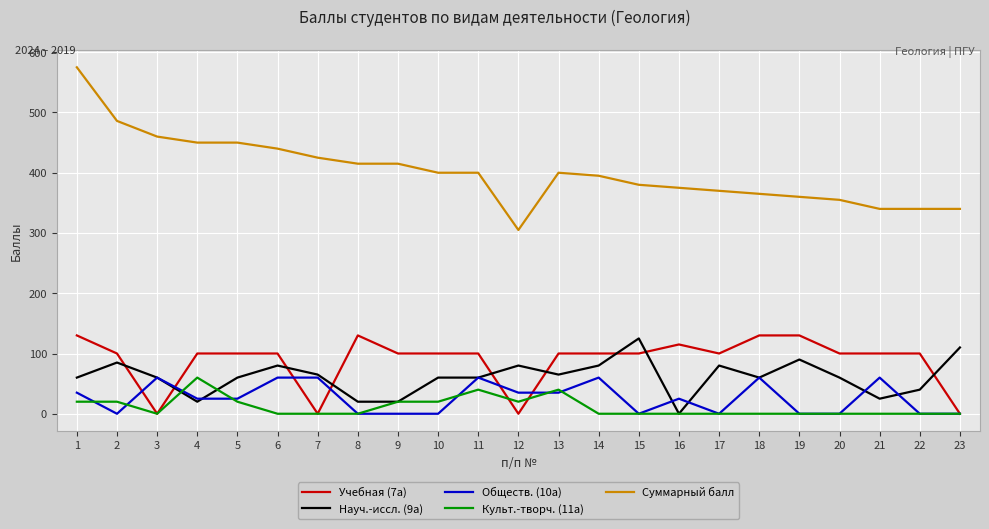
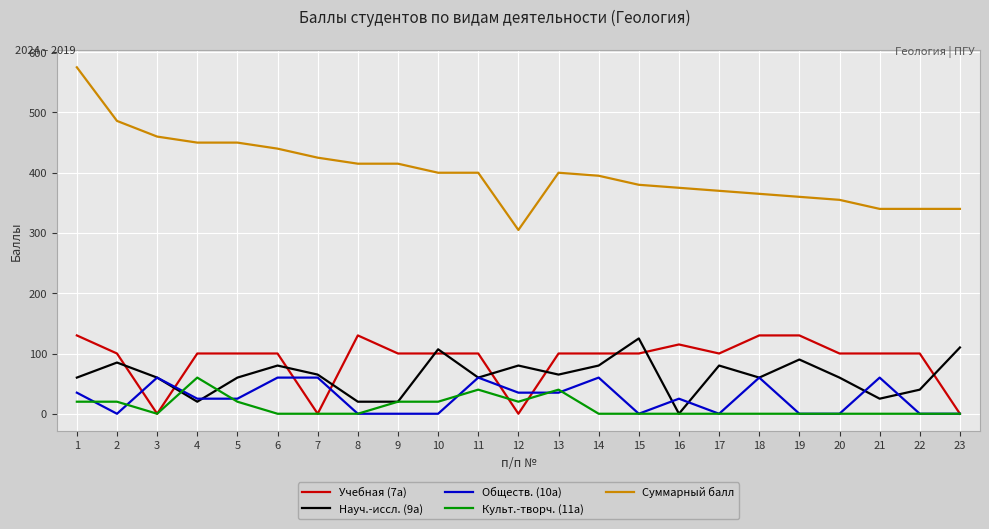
  {
    "Учебная (7а)": {
      "1": 130,
      "2": 100,
      "4": 100,
      "5": 100,
      "6": 100,
      "8": 130,
      "9": 100,
      "10": 100,
      "11": 100,
      "12": 0,
      "13": 100,
      "14": 100,
      "15": 100,
      "16": 120,
      "17": 100,
      "18": 130,
      "19": 130,
      "20": 100,
      "21": 100,
      "22": 100
    },
    "Науч.-иссл. (9а)": {
      "1": 60,
      "2": 90,
      "4": 20,
      "5": 60,
      "6": 80,
      "7": 70,
      "8": 20,
-     "10": 60,
+     "10": 110,
      "12": 80,
      "13": 70,
      "14": 80,
      "15": 130,
      "17": 80,
      "19": 90,
      "20": 60,
      "21": 30,
      "22": 40,
      "23": 110
    },
    "Обществ. (10а)": {
      "1": 40,
      "2": 0,
      "4": 30,
      "5": 30,
      "6": 60,
      "7": 60,
      "9": 0,
      "10": 0,
      "12": 40,
      "13": 40,
      "14": 60,
      "16": 30,
      "21": 60
    },
    "Культ.-творч. (11а)": {
      "1": 20,
      "2": 20,
      "4": 60,
      "5": 20,
      "6": 0,
      "10": 20,
      "11": 40,
      "12": 20,
      "13": 40,
      "14": 0,
      "18": 0,
      "21": 0
    },
    "Суммарный балл": {
      "1": 580,
      "2": 490,
      "3": 460,
      "4": 450,
      "5": 450,
      "6": 440,
      "7": 430,
      "8": 420,
      "9": 420,
      "10": 400,
      "11": 400,
      "12": 310,
      "13": 400,
      "14": 400,
      "15": 380,
      "16": 380,
      "17": 370,
      "18": 370,
      "19": 360,
      "20": 360,
      "21": 340,
      "22": 340,
      "23": 340
    }
  }
